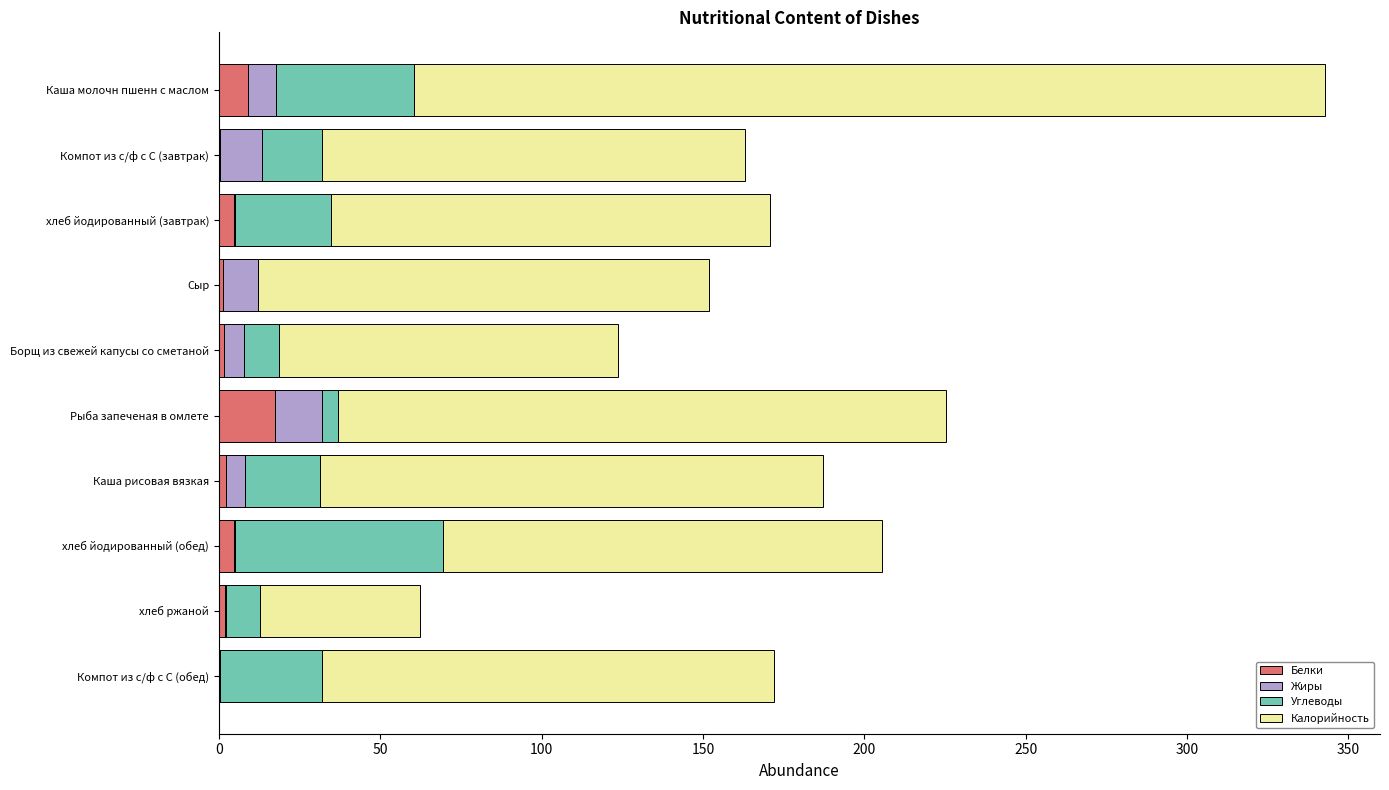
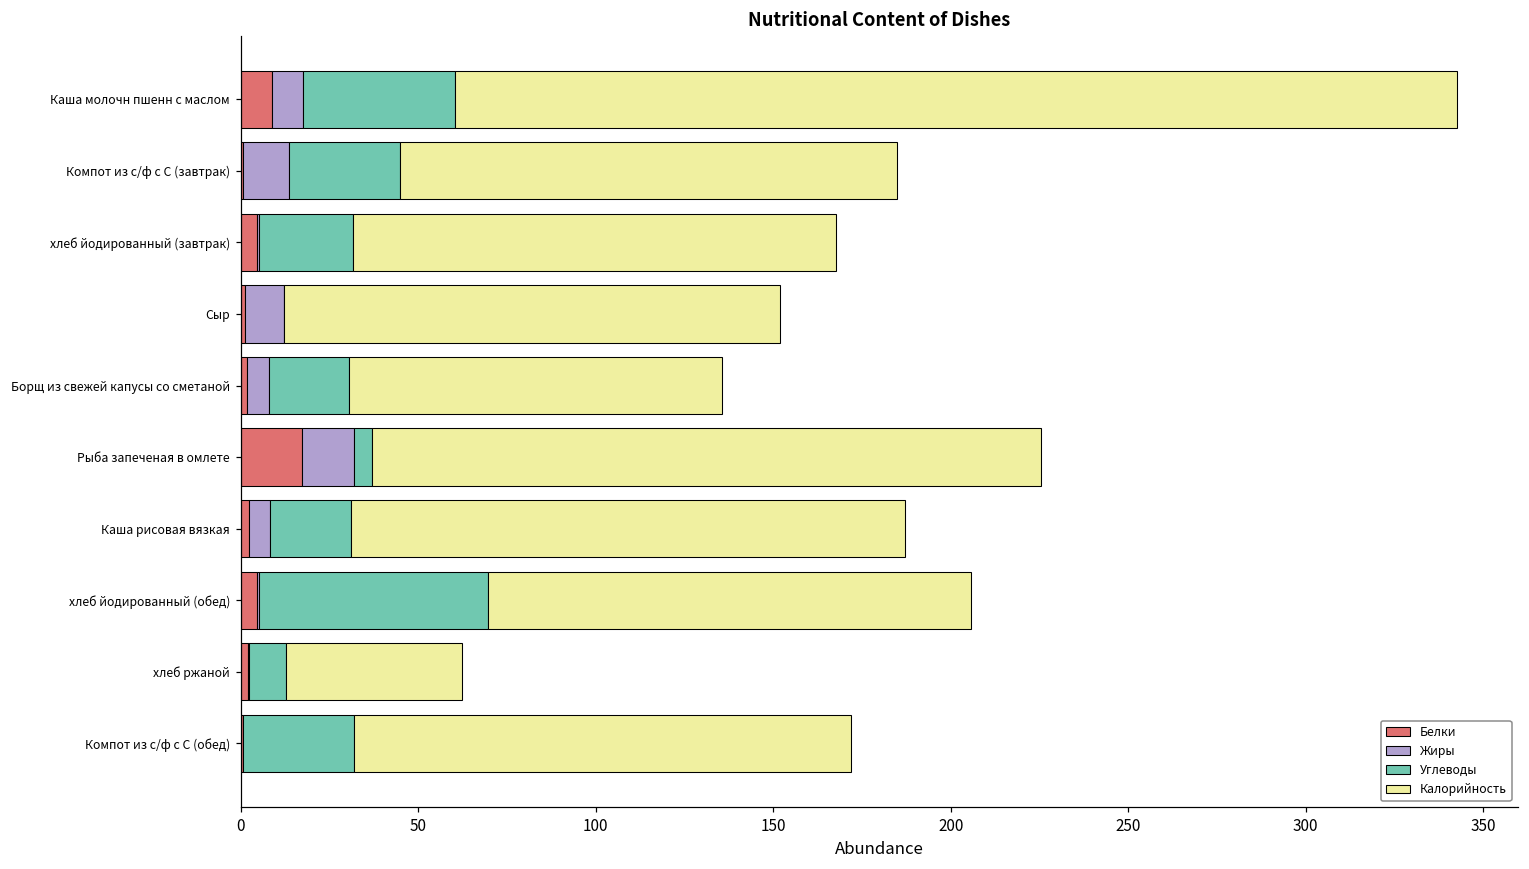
  {
    "Белки": {
      "Каша молочн пшенн с маслом": 9,
      "хлеб йодированный (завтрак)": 5,
      "Сыр": 1,
      "Борщ из свежей капусы со сметаной": 2,
      "Рыба запеченая в омлете": 17,
      "Каша рисовая вязкая": 2,
      "хлеб йодированный (обед)": 5,
      "хлеб ржаной": 2
    },
    "Жиры": {
      "Каша молочн пшенн с маслом": 9,
      "Компот из с/ф с С (завтрак)": 13,
      "Сыр": 11,
      "Борщ из свежей капусы со сметаной": 6,
      "Рыба запеченая в омлете": 14,
      "Каша рисовая вязкая": 6,
      "Компот из с/ф с С (обед)": 0
    },
    "Углеводы": {
      "Каша молочн пшенн с маслом": 43,
-     "Компот из с/ф с С (завтрак)": 19,
-     "хлеб йодированный (завтрак)": 30,
+     "Компот из с/ф с С (завтрак)": 32,
+     "хлеб йодированный (завтрак)": 27,
      "Сыр": 0,
-     "Борщ из свежей капусы со сметаной": 11,
+     "Борщ из свежей капусы со сметаной": 23,
      "Рыба запеченая в омлете": 5,
      "Каша рисовая вязкая": 23,
      "хлеб йодированный (обед)": 65,
      "хлеб ржаной": 10,
      "Компот из с/ф с С (обед)": 32
    },
    "Калорийность": {
      "Каша молочн пшенн с маслом": 282,
-     "Компот из с/ф с С (завтрак)": 131,
+     "Компот из с/ф с С (завтрак)": 140,
      "хлеб йодированный (завтрак)": 136,
      "Сыр": 140,
      "Борщ из свежей капусы со сметаной": 105,
      "Рыба запеченая в омлете": 188,
      "Каша рисовая вязкая": 156,
      "хлеб йодированный (обед)": 136,
      "хлеб ржаной": 50,
      "Компот из с/ф с С (обед)": 140
    }
  }
